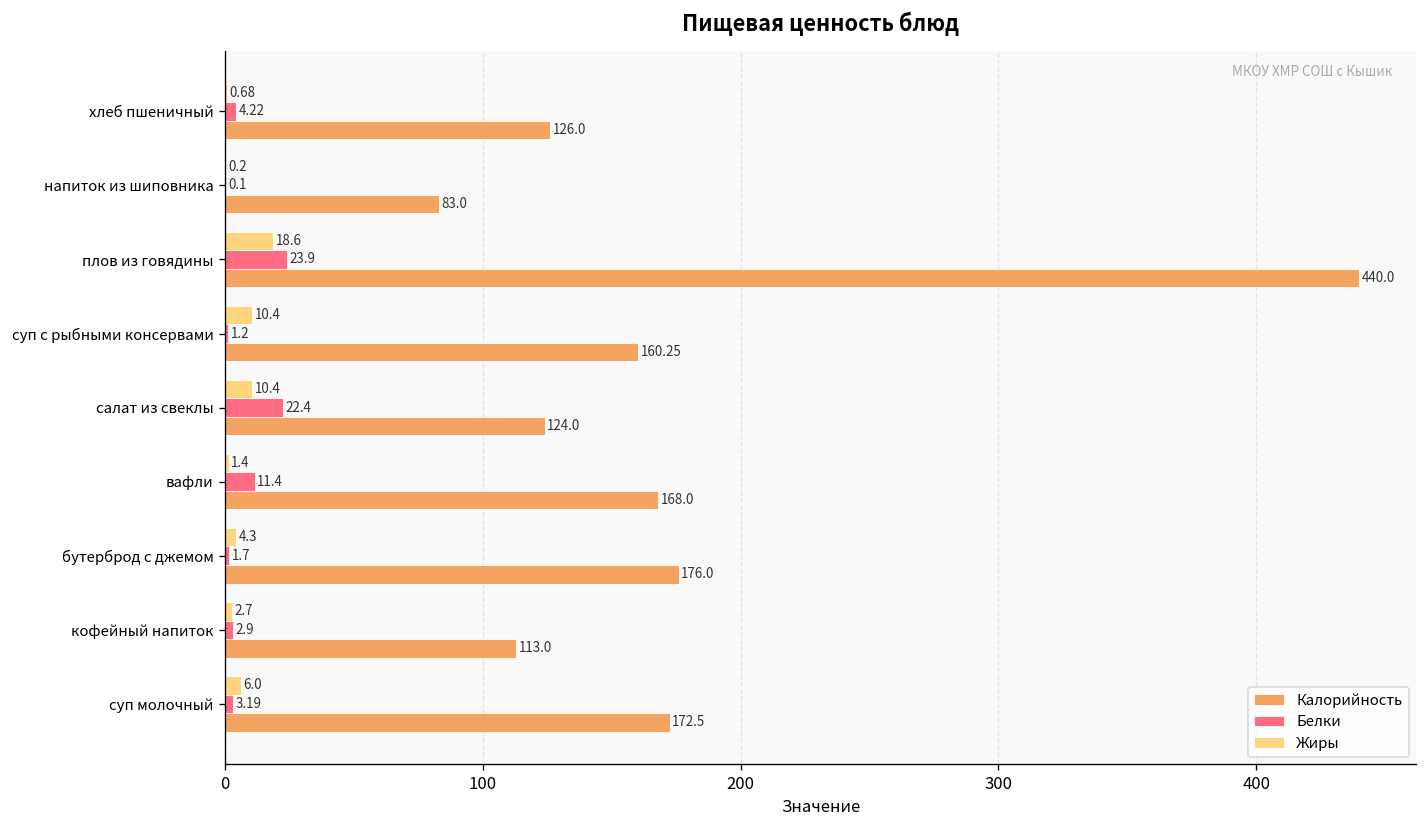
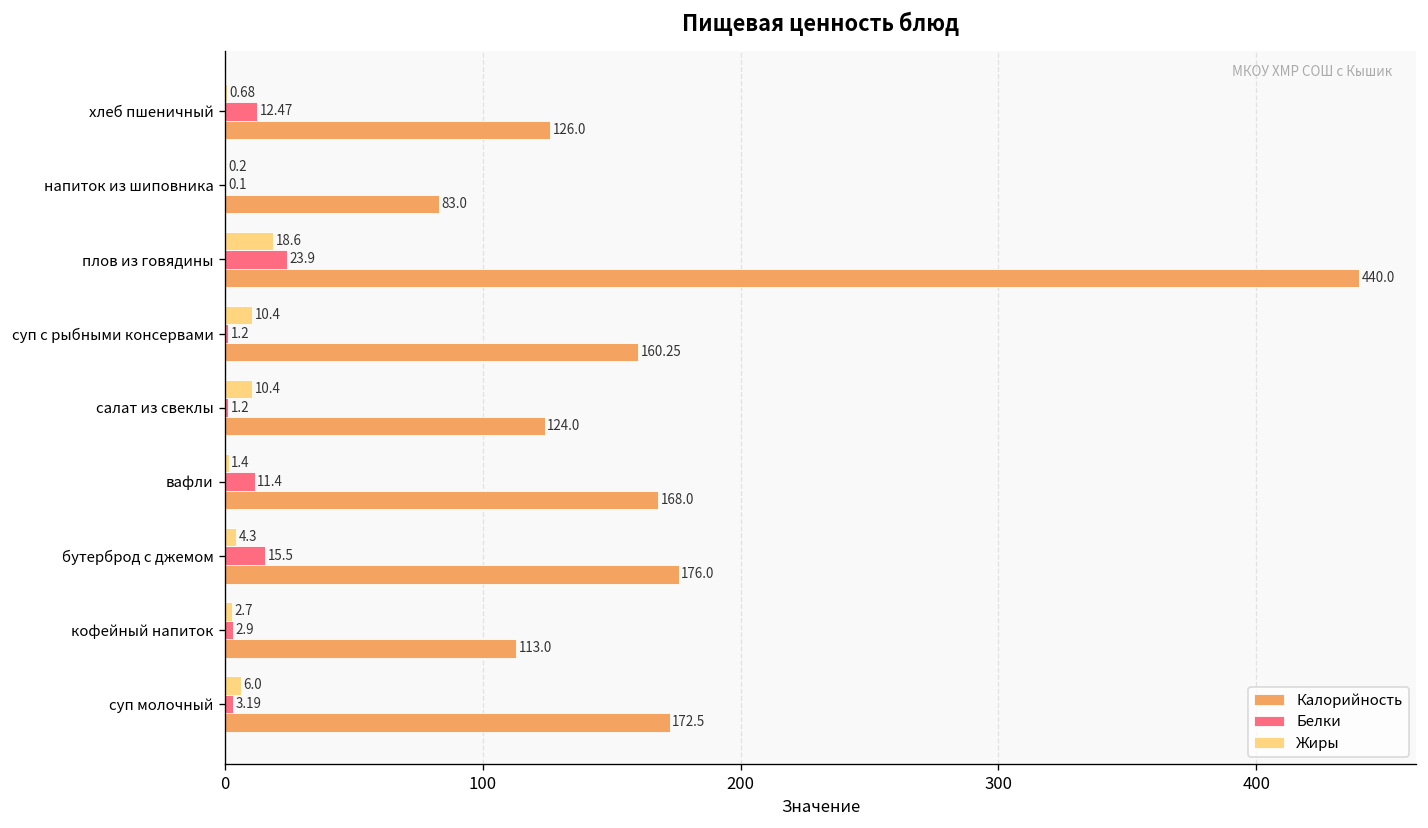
  {
    "Белки": {
-     "хлеб пшеничный": 4.22,
+     "хлеб пшеничный": 12.47,
      "напиток из шиповника": 0.1,
      "плов из говядины": 23.9,
      "суп с рыбными консервами": 1.2,
-     "салат из свеклы": 22.4,
+     "салат из свеклы": 1.2,
      "вафли": 11.4,
-     "бутерброд с джемом": 1.7,
+     "бутерброд с джемом": 15.5,
      "кофейный напиток": 2.9,
      "суп молочный": 3.19
    }
  }
